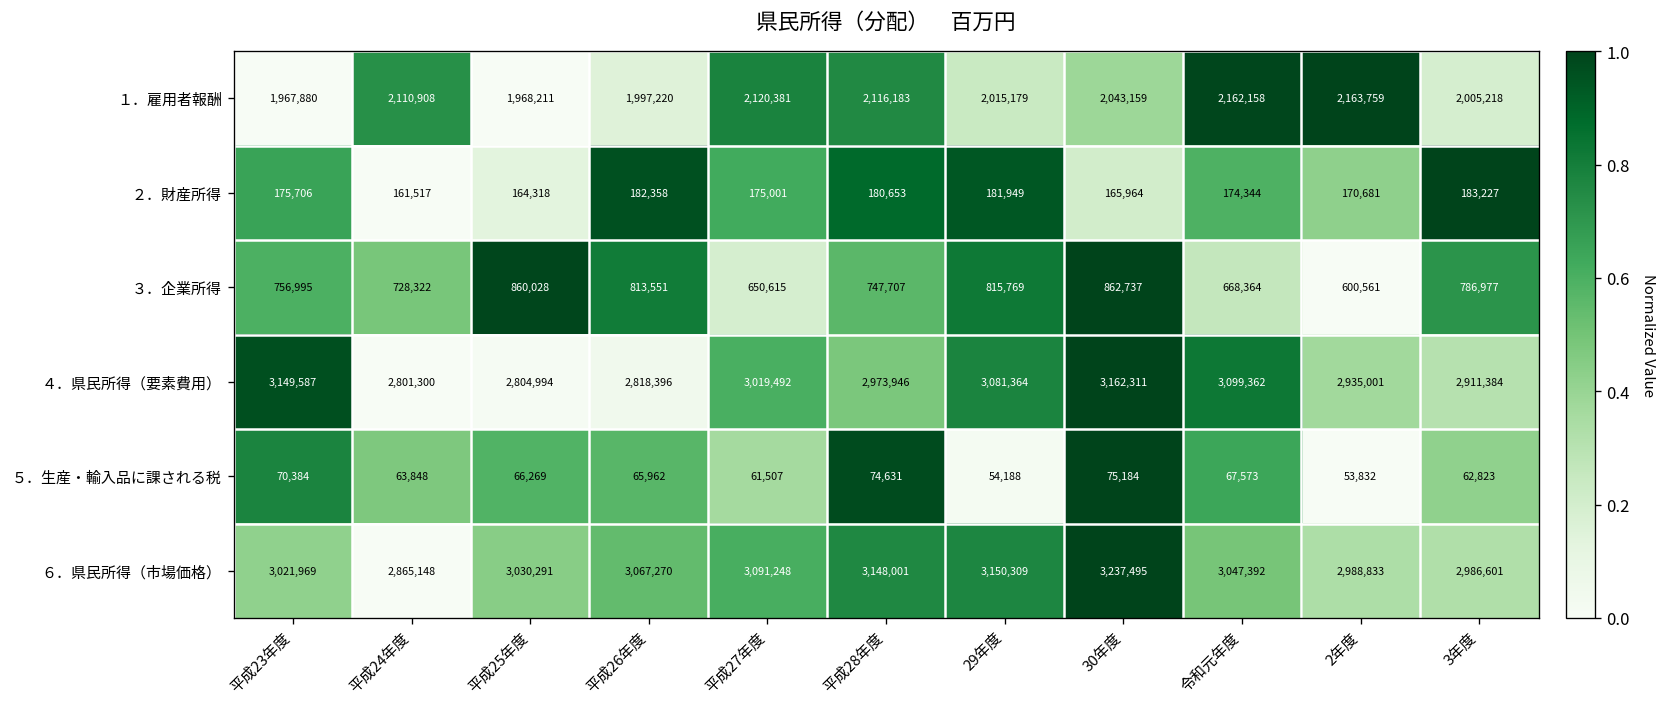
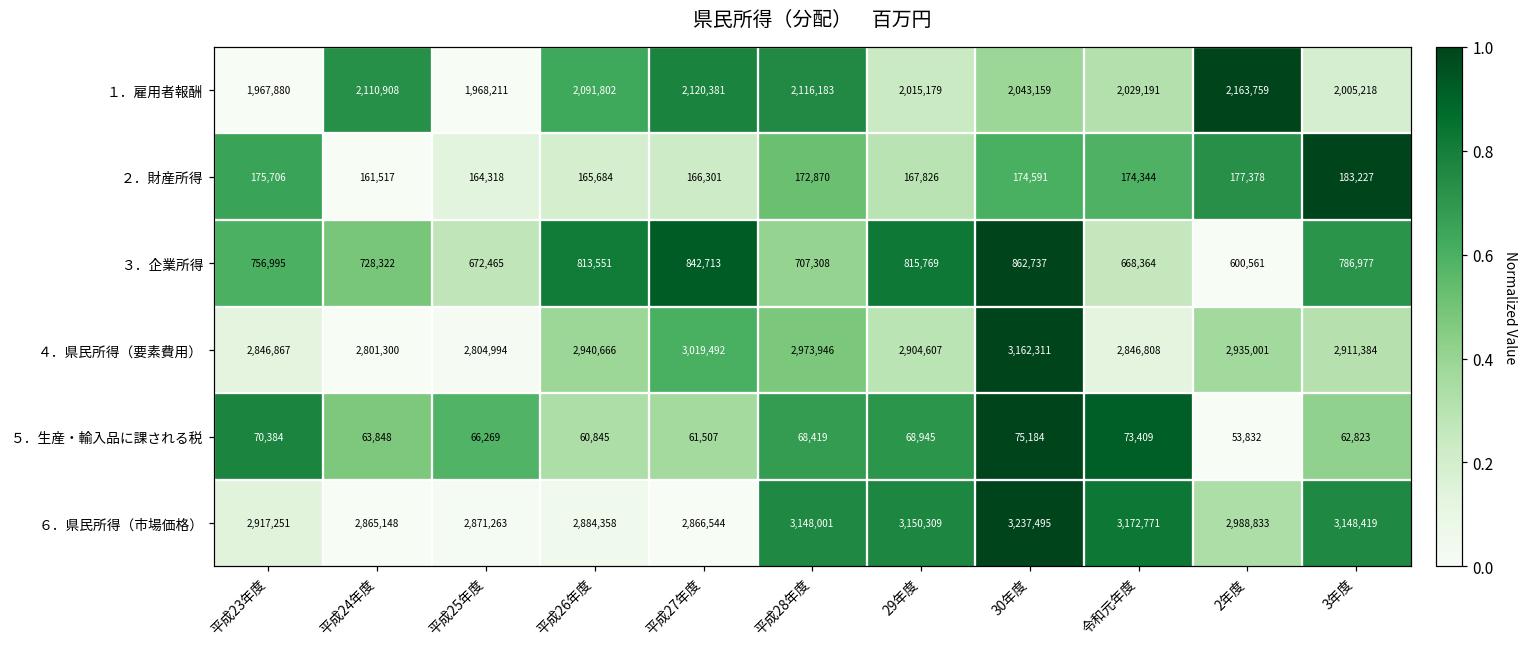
  {
    "１．雇用者報酬": {
      "平成23年度": "1,967,880",
      "平成24年度": "2,110,908",
      "平成25年度": "1,968,211",
-     "平成26年度": "1,997,220",
+     "平成26年度": "2,091,802",
      "平成27年度": "2,120,381",
      "平成28年度": "2,116,183",
      "29年度": "2,015,179",
      "30年度": "2,043,159",
-     "令和元年度": "2,162,158",
+     "令和元年度": "2,029,191",
      "2年度": "2,163,759",
      "3年度": "2,005,218"
    },
    "２．財産所得": {
      "平成23年度": "175,706",
      "平成24年度": "161,517",
      "平成25年度": "164,318",
-     "平成26年度": "182,358",
-     "平成27年度": "175,001",
-     "平成28年度": "180,653",
-     "29年度": "181,949",
-     "30年度": "165,964",
+     "平成26年度": "165,684",
+     "平成27年度": "166,301",
+     "平成28年度": "172,870",
+     "29年度": "167,826",
+     "30年度": "174,591",
      "令和元年度": "174,344",
-     "2年度": "170,681",
+     "2年度": "177,378",
      "3年度": "183,227"
    },
    "３．企業所得": {
      "平成23年度": "756,995",
      "平成24年度": "728,322",
-     "平成25年度": "860,028",
+     "平成25年度": "672,465",
      "平成26年度": "813,551",
-     "平成27年度": "650,615",
-     "平成28年度": "747,707",
+     "平成27年度": "842,713",
+     "平成28年度": "707,308",
      "29年度": "815,769",
      "30年度": "862,737",
      "令和元年度": "668,364",
      "2年度": "600,561",
      "3年度": "786,977"
    },
    "４．県民所得（要素費用）": {
-     "平成23年度": "3,149,587",
+     "平成23年度": "2,846,867",
      "平成24年度": "2,801,300",
      "平成25年度": "2,804,994",
-     "平成26年度": "2,818,396",
+     "平成26年度": "2,940,666",
      "平成27年度": "3,019,492",
      "平成28年度": "2,973,946",
-     "29年度": "3,081,364",
+     "29年度": "2,904,607",
      "30年度": "3,162,311",
-     "令和元年度": "3,099,362",
+     "令和元年度": "2,846,808",
      "2年度": "2,935,001",
      "3年度": "2,911,384"
    },
    "５．生産・輸入品に課される税": {
      "平成23年度": "70,384",
      "平成24年度": "63,848",
      "平成25年度": "66,269",
-     "平成26年度": "65,962",
+     "平成26年度": "60,845",
      "平成27年度": "61,507",
-     "平成28年度": "74,631",
-     "29年度": "54,188",
+     "平成28年度": "68,419",
+     "29年度": "68,945",
      "30年度": "75,184",
-     "令和元年度": "67,573",
+     "令和元年度": "73,409",
      "2年度": "53,832",
      "3年度": "62,823"
    },
    "６．県民所得（市場価格）": {
-     "平成23年度": "3,021,969",
+     "平成23年度": "2,917,251",
      "平成24年度": "2,865,148",
-     "平成25年度": "3,030,291",
-     "平成26年度": "3,067,270",
-     "平成27年度": "3,091,248",
+     "平成25年度": "2,871,263",
+     "平成26年度": "2,884,358",
+     "平成27年度": "2,866,544",
      "平成28年度": "3,148,001",
      "29年度": "3,150,309",
      "30年度": "3,237,495",
-     "令和元年度": "3,047,392",
+     "令和元年度": "3,172,771",
      "2年度": "2,988,833",
-     "3年度": "2,986,601"
+     "3年度": "3,148,419"
    }
  }
